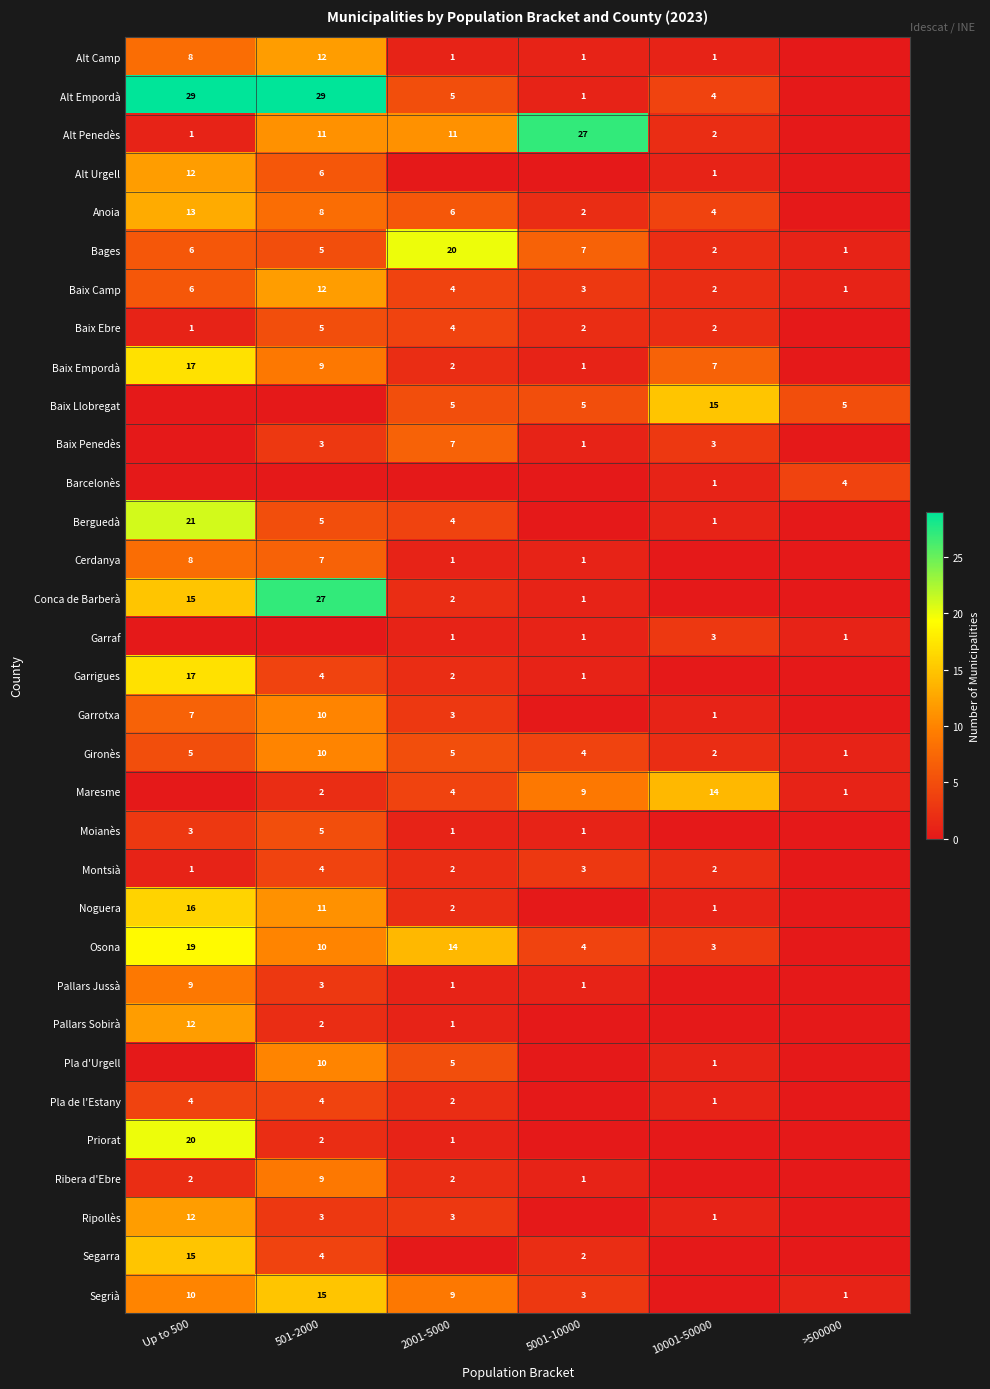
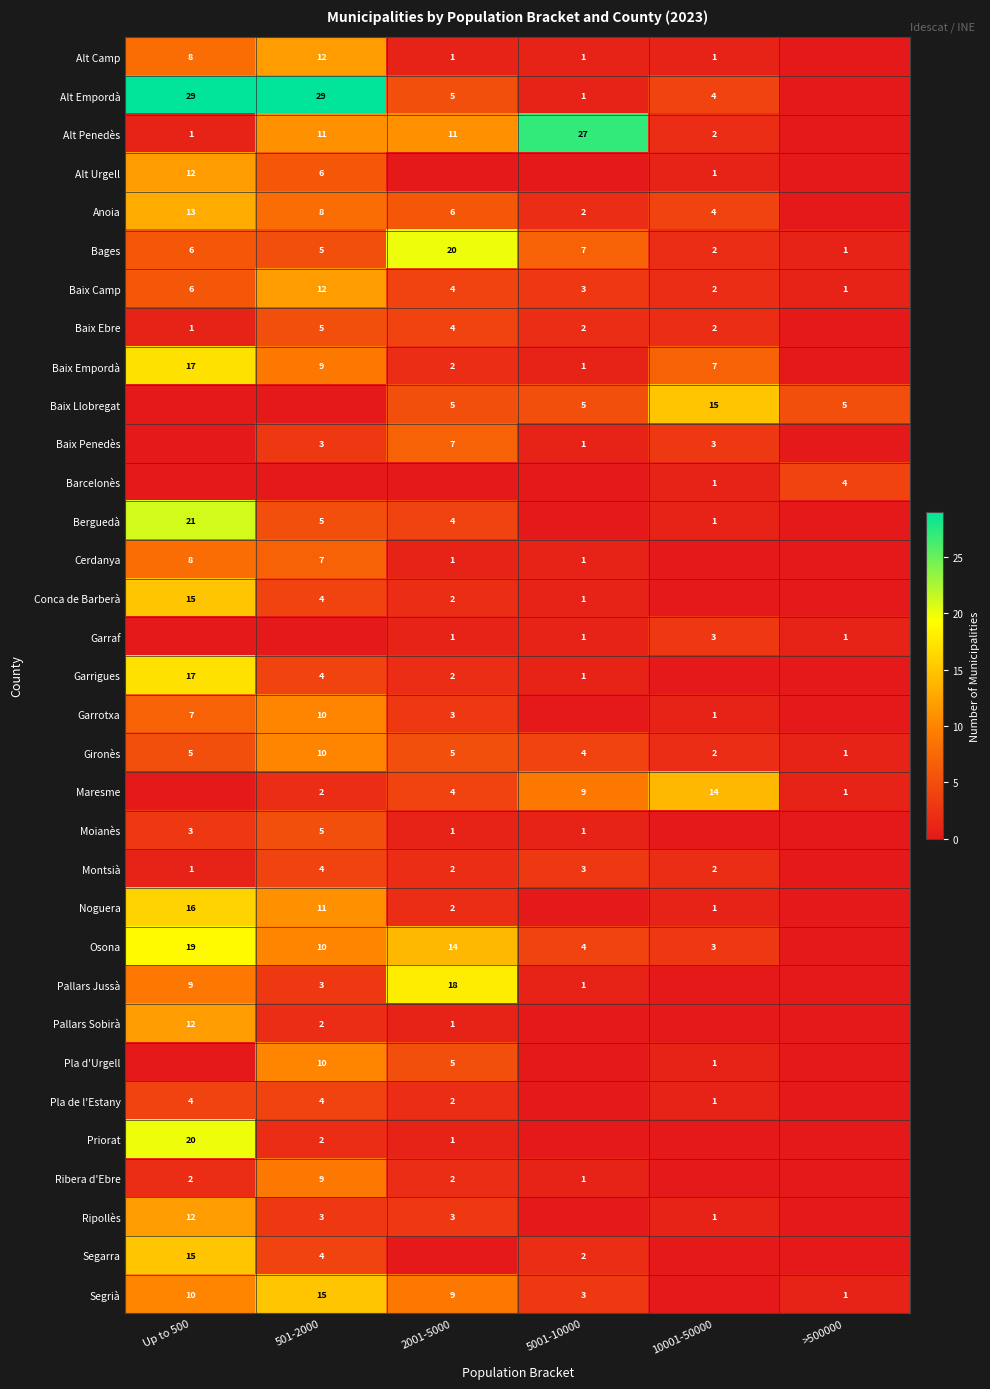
  {
    "Alt Camp": {
      "Up to 500": 8,
      "501-2000": 12,
      "2001-5000": 1,
      "5001-10000": 1,
      "10001-50000": 1
    },
    "Alt Empordà": {
      "Up to 500": 29,
      "501-2000": 29,
      "2001-5000": 5,
      "5001-10000": 1,
      "10001-50000": 4
    },
    "Alt Penedès": {
      "Up to 500": 1,
      "501-2000": 11,
      "2001-5000": 11,
      "5001-10000": 27,
      "10001-50000": 2
    },
    "Alt Urgell": {
      "Up to 500": 12,
      "501-2000": 6,
      "10001-50000": 1
    },
    "Anoia": {
      "Up to 500": 13,
      "501-2000": 8,
      "2001-5000": 6,
      "5001-10000": 2,
      "10001-50000": 4
    },
    "Bages": {
      "Up to 500": 6,
      "501-2000": 5,
      "2001-5000": 20,
      "5001-10000": 7,
      "10001-50000": 2,
      ">500000": 1
    },
    "Baix Camp": {
      "Up to 500": 6,
      "501-2000": 12,
      "2001-5000": 4,
      "5001-10000": 3,
      "10001-50000": 2,
      ">500000": 1
    },
    "Baix Ebre": {
      "Up to 500": 1,
      "501-2000": 5,
      "2001-5000": 4,
      "5001-10000": 2,
      "10001-50000": 2
    },
    "Baix Empordà": {
      "Up to 500": 17,
      "501-2000": 9,
      "2001-5000": 2,
      "5001-10000": 1,
      "10001-50000": 7
    },
    "Baix Llobregat": {
      "2001-5000": 5,
      "5001-10000": 5,
      "10001-50000": 15,
      ">500000": 5
    },
    "Baix Penedès": {
      "501-2000": 3,
      "2001-5000": 7,
      "5001-10000": 1,
      "10001-50000": 3
    },
    "Barcelonès": {
      "10001-50000": 1,
      ">500000": 4
    },
    "Berguedà": {
      "Up to 500": 21,
      "501-2000": 5,
      "2001-5000": 4,
      "10001-50000": 1
    },
    "Cerdanya": {
      "Up to 500": 8,
      "501-2000": 7,
      "2001-5000": 1,
      "5001-10000": 1
    },
    "Conca de Barberà": {
      "Up to 500": 15,
-     "501-2000": 27,
+     "501-2000": 4,
      "2001-5000": 2,
      "5001-10000": 1
    },
    "Garraf": {
      "2001-5000": 1,
      "5001-10000": 1,
      "10001-50000": 3,
      ">500000": 1
    },
    "Garrigues": {
      "Up to 500": 17,
      "501-2000": 4,
      "2001-5000": 2,
      "5001-10000": 1
    },
    "Garrotxa": {
      "Up to 500": 7,
      "501-2000": 10,
      "2001-5000": 3,
      "10001-50000": 1
    },
    "Gironès": {
      "Up to 500": 5,
      "501-2000": 10,
      "2001-5000": 5,
      "5001-10000": 4,
      "10001-50000": 2,
      ">500000": 1
    },
    "Maresme": {
      "501-2000": 2,
      "2001-5000": 4,
      "5001-10000": 9,
      "10001-50000": 14,
      ">500000": 1
    },
    "Moianès": {
      "Up to 500": 3,
      "501-2000": 5,
      "2001-5000": 1,
      "5001-10000": 1
    },
    "Montsià": {
      "Up to 500": 1,
      "501-2000": 4,
      "2001-5000": 2,
      "5001-10000": 3,
      "10001-50000": 2
    },
    "Noguera": {
      "Up to 500": 16,
      "501-2000": 11,
      "2001-5000": 2,
      "10001-50000": 1
    },
    "Osona": {
      "Up to 500": 19,
      "501-2000": 10,
      "2001-5000": 14,
      "5001-10000": 4,
      "10001-50000": 3
    },
    "Pallars Jussà": {
      "Up to 500": 9,
      "501-2000": 3,
-     "2001-5000": 1,
+     "2001-5000": 18,
      "5001-10000": 1
    },
    "Pallars Sobirà": {
      "Up to 500": 12,
      "501-2000": 2,
      "2001-5000": 1
    },
    "Pla d'Urgell": {
      "501-2000": 10,
      "2001-5000": 5,
      "10001-50000": 1
    },
    "Pla de l'Estany": {
      "Up to 500": 4,
      "501-2000": 4,
      "2001-5000": 2,
      "10001-50000": 1
    },
    "Priorat": {
      "Up to 500": 20,
      "501-2000": 2,
      "2001-5000": 1
    },
    "Ribera d'Ebre": {
      "Up to 500": 2,
      "501-2000": 9,
      "2001-5000": 2,
      "5001-10000": 1
    },
    "Ripollès": {
      "Up to 500": 12,
      "501-2000": 3,
      "2001-5000": 3,
      "10001-50000": 1
    },
    "Segarra": {
      "Up to 500": 15,
      "501-2000": 4,
      "5001-10000": 2
    },
    "Segrià": {
      "Up to 500": 10,
      "501-2000": 15,
      "2001-5000": 9,
      "5001-10000": 3,
      ">500000": 1
    }
  }
